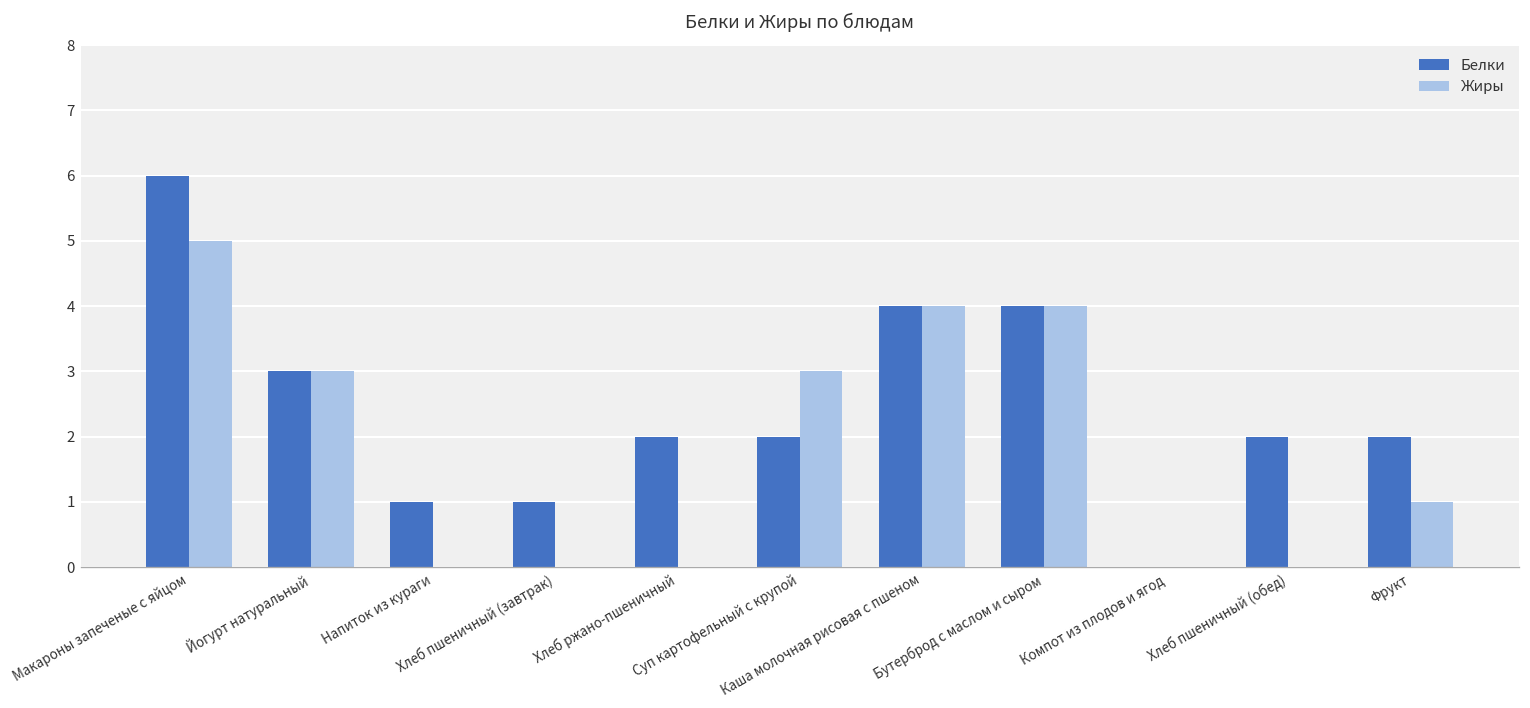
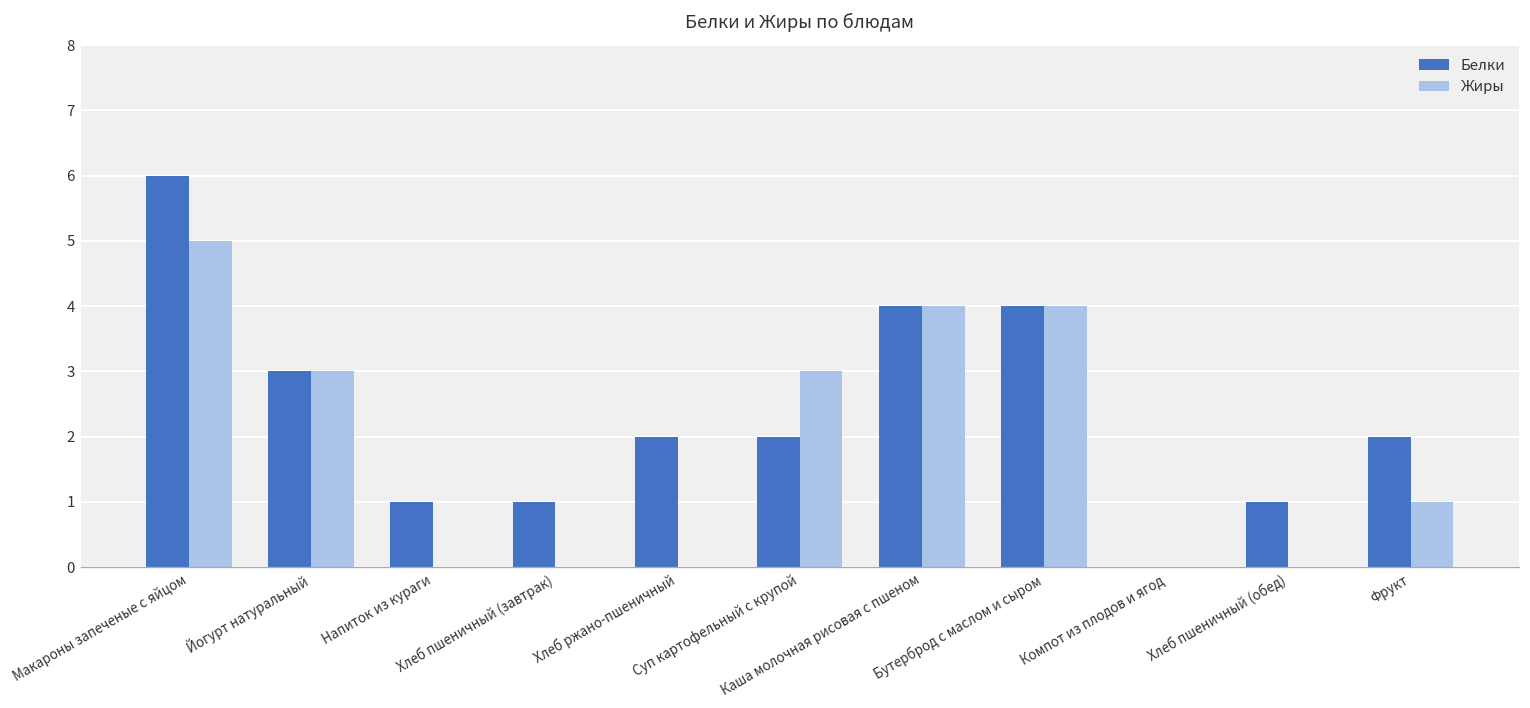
  {
    "Белки": {
      "Макароны запеченые с яйцом": 6,
      "Йогурт натуральный": 3,
      "Напиток из кураги": 1,
      "Хлеб пшеничный (завтрак)": 1,
      "Хлеб ржано-пшеничный": 2,
      "Суп картофельный с крупой": 2,
      "Каша молочная рисовая с пшеном": 4,
      "Бутерброд с маслом и сыром": 4,
      "Компот из плодов и ягод": 0,
-     "Хлеб пшеничный (обед)": 2,
+     "Хлеб пшеничный (обед)": 1,
      "Фрукт": 2
    },
    "Жиры": {
      "Макароны запеченые с яйцом": 5,
      "Йогурт натуральный": 3,
      "Напиток из кураги": 0,
      "Хлеб пшеничный (завтрак)": 0,
      "Хлеб ржано-пшеничный": 0,
      "Суп картофельный с крупой": 3,
      "Каша молочная рисовая с пшеном": 4,
      "Бутерброд с маслом и сыром": 4,
      "Компот из плодов и ягод": 0,
      "Хлеб пшеничный (обед)": 0,
      "Фрукт": 1
    }
  }
